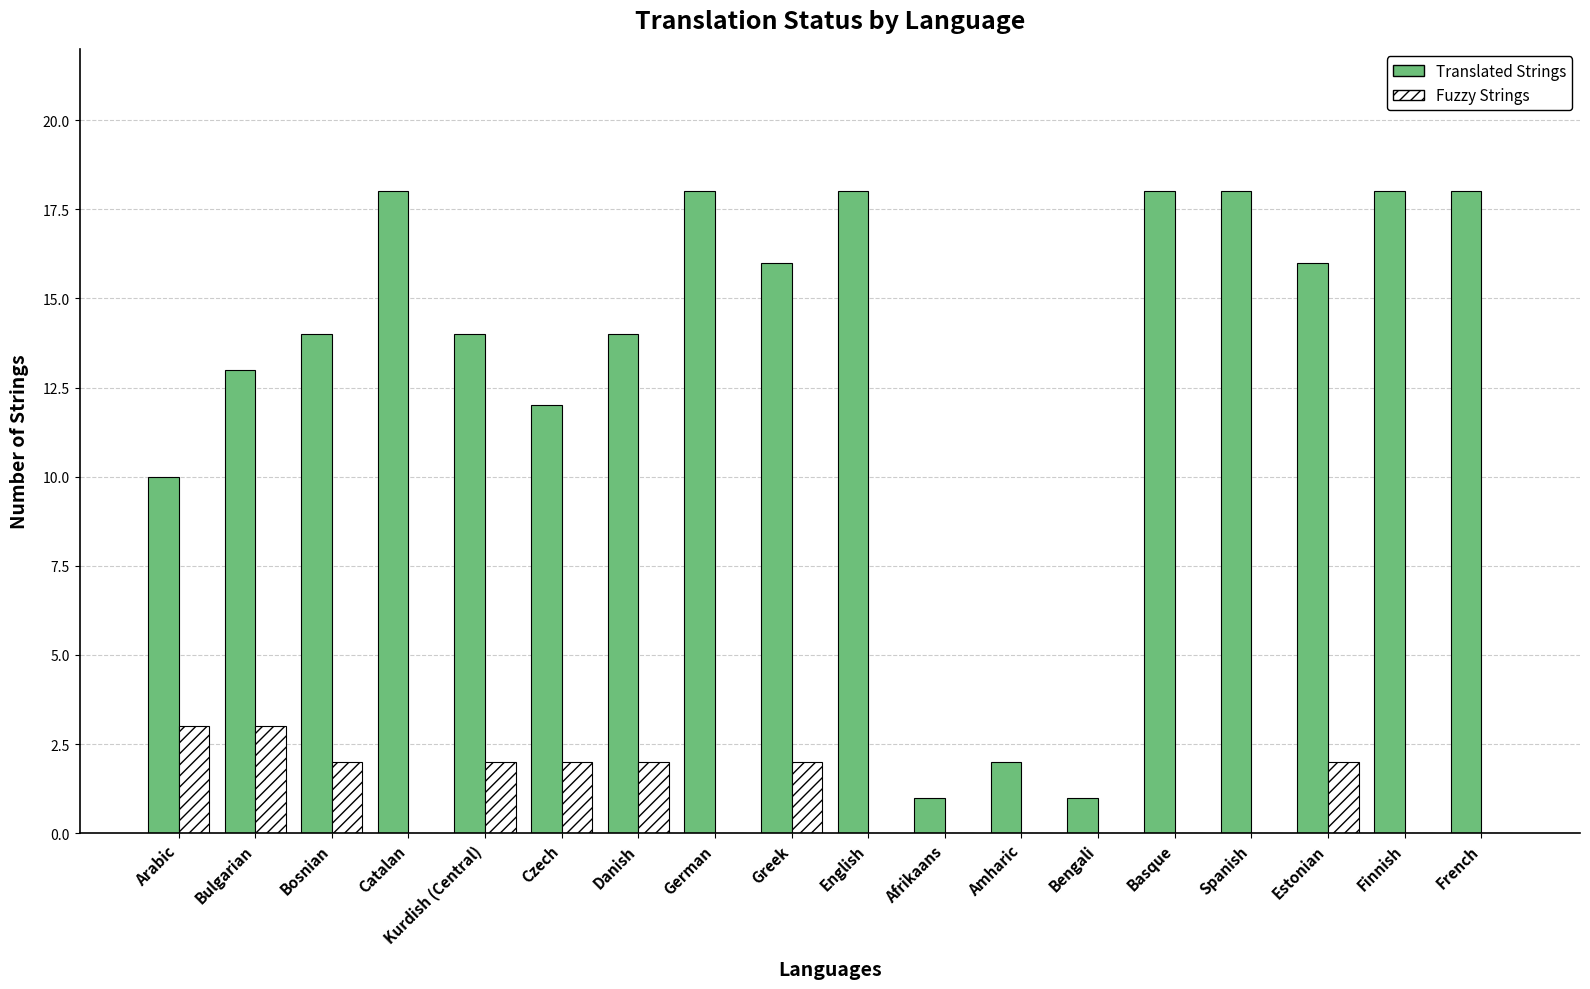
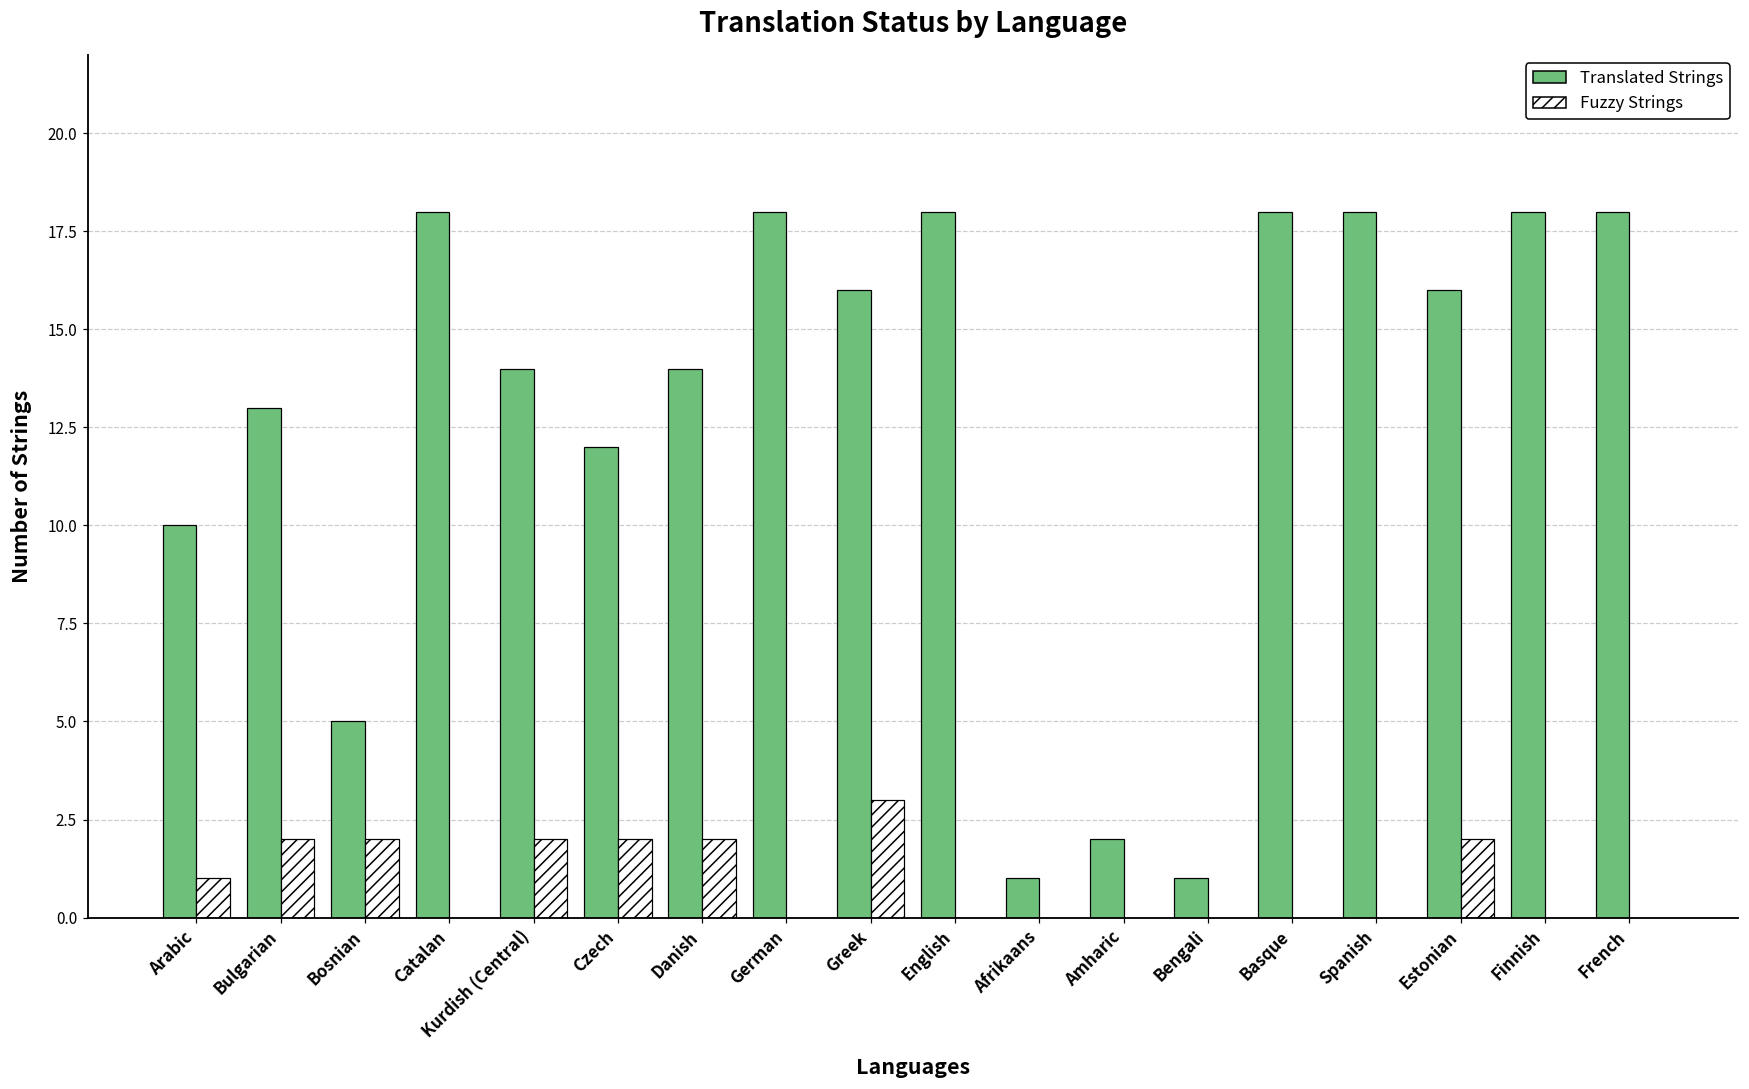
  {
    "Translated Strings": {
      "Arabic": 10,
      "Bulgarian": 13,
-     "Bosnian": 14,
+     "Bosnian": 5,
      "Catalan": 18,
      "Kurdish (Central)": 14,
      "Czech": 12,
      "Danish": 14,
      "German": 18,
      "Greek": 16,
      "English": 18,
      "Afrikaans": 1,
      "Amharic": 2,
      "Bengali": 1,
      "Basque": 18,
      "Spanish": 18,
      "Estonian": 16,
      "Finnish": 18,
      "French": 18
    },
    "Fuzzy Strings": {
-     "Arabic": 3,
-     "Bulgarian": 3,
+     "Arabic": 1,
+     "Bulgarian": 2,
      "Bosnian": 2,
      "Catalan": 0,
      "Kurdish (Central)": 2,
      "Czech": 2,
      "Danish": 2,
      "German": 0,
-     "Greek": 2,
+     "Greek": 3,
      "English": 0,
      "Afrikaans": 0,
      "Amharic": 0,
      "Bengali": 0,
      "Basque": 0,
      "Spanish": 0,
      "Estonian": 2,
      "Finnish": 0,
      "French": 0
    }
  }
